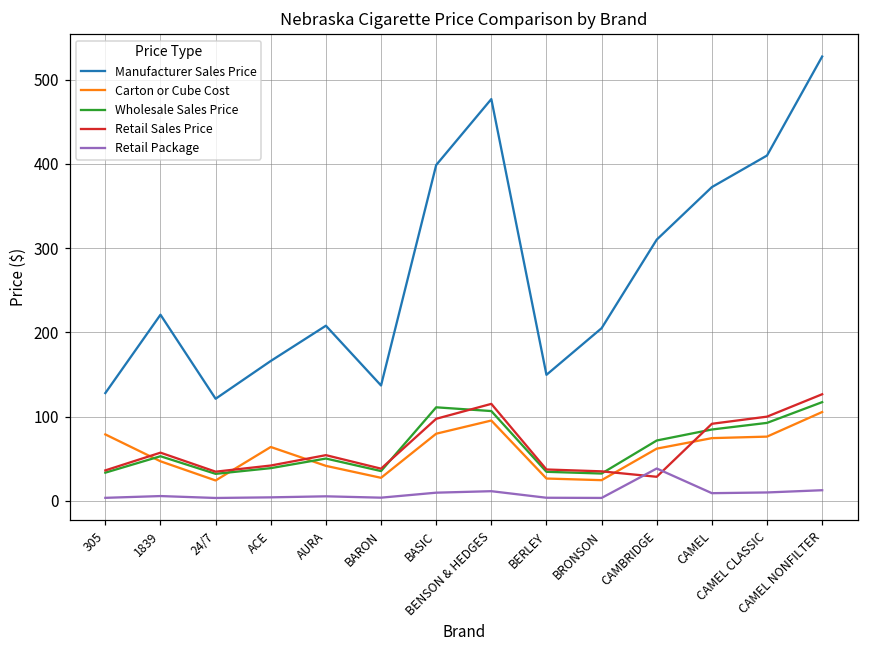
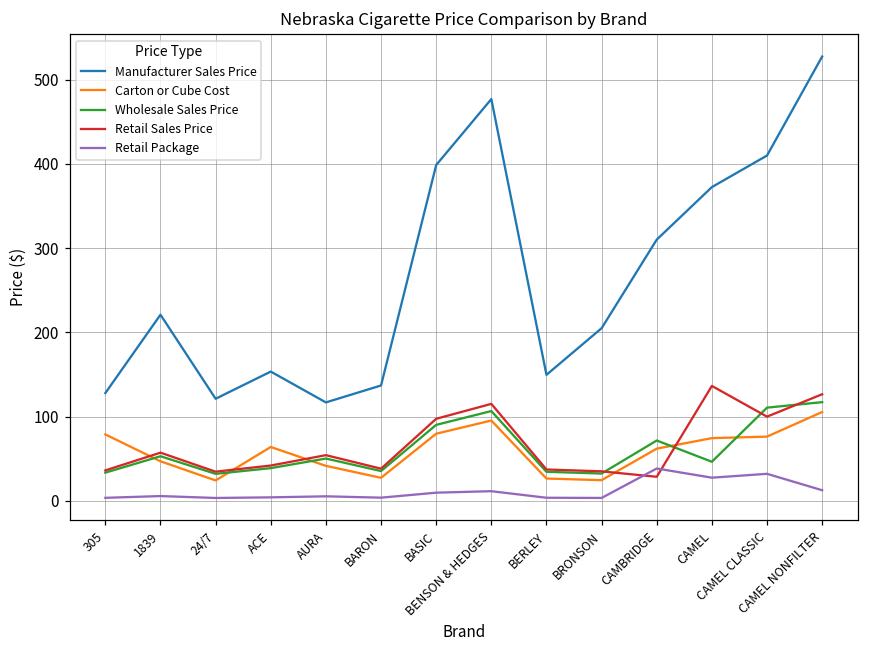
  {
    "Manufacturer Sales Price": {
      "305": 130,
      "1839": 220,
      "24/7": 120,
-     "ACE": 170,
-     "AURA": 210,
+     "ACE": 150,
+     "AURA": 120,
      "BARON": 140,
      "BASIC": 400,
      "BENSON & HEDGES": 480,
      "BERLEY": 150,
      "BRONSON": 210,
      "CAMBRIDGE": 310,
      "CAMEL": 370,
      "CAMEL CLASSIC": 410,
      "CAMEL NONFILTER": 530
    },
    "Carton or Cube Cost": {
      "305": 80,
      "1839": 50,
      "24/7": 20,
      "ACE": 60,
      "AURA": 40,
      "BARON": 30,
      "BASIC": 80,
      "BENSON & HEDGES": 100,
      "BERLEY": 30,
      "BRONSON": 20,
      "CAMBRIDGE": 60,
      "CAMEL": 70,
      "CAMEL CLASSIC": 80,
      "CAMEL NONFILTER": 110
    },
    "Wholesale Sales Price": {
      "1839": 50,
      "AURA": 50,
-     "BASIC": 110,
+     "BASIC": 90,
      "BENSON & HEDGES": 110,
      "CAMBRIDGE": 70,
-     "CAMEL": 80,
-     "CAMEL CLASSIC": 90,
+     "CAMEL": 50,
+     "CAMEL CLASSIC": 110,
      "CAMEL NONFILTER": 120
    },
    "Retail Sales Price": {
      "1839": 60,
      "AURA": 50,
      "BASIC": 100,
      "BENSON & HEDGES": 120,
      "CAMBRIDGE": 30,
-     "CAMEL": 90,
+     "CAMEL": 140,
      "CAMEL CLASSIC": 100,
      "CAMEL NONFILTER": 130
    },
    "Retail Package": {
      "305": 0,
      "1839": 10,
      "24/7": 0,
      "ACE": 0,
      "AURA": 10,
      "BARON": 0,
      "BASIC": 10,
      "BENSON & HEDGES": 10,
      "BERLEY": 0,
      "BRONSON": 0,
      "CAMBRIDGE": 40,
-     "CAMEL": 10,
-     "CAMEL CLASSIC": 10,
+     "CAMEL": 30,
+     "CAMEL CLASSIC": 30,
      "CAMEL NONFILTER": 10
    }
  }
